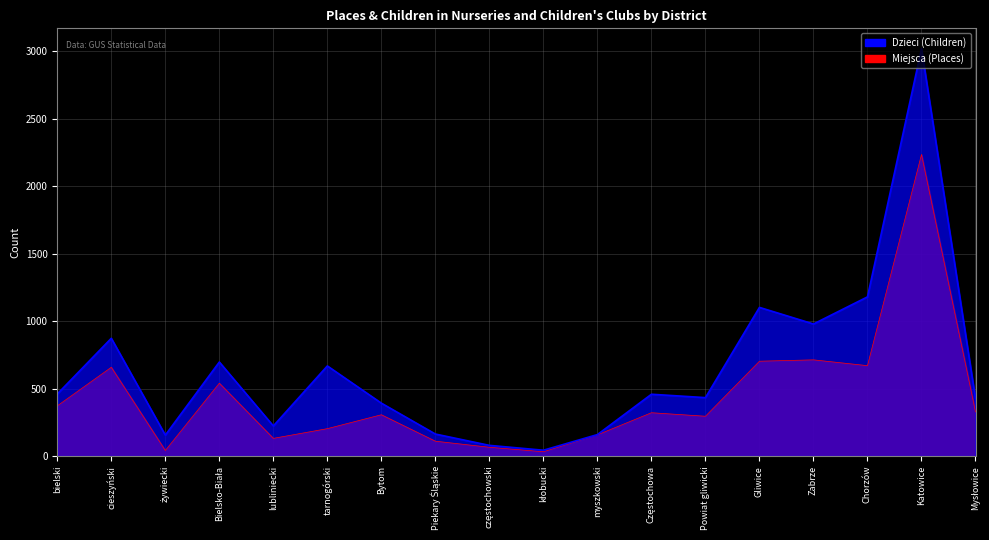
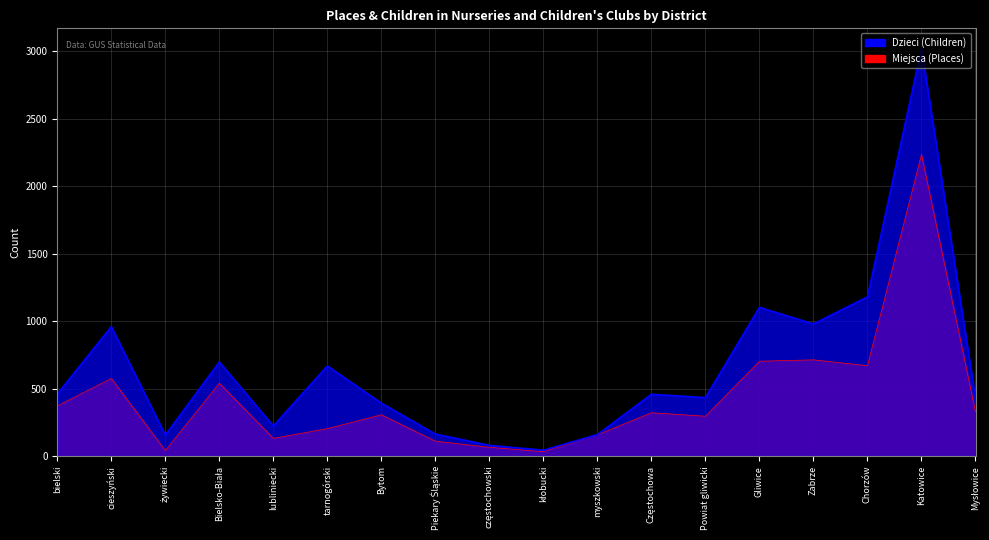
  {
    "Miejsca (Places)": {
      "bielski": 370,
-     "cieszyński": 660,
+     "cieszyński": 580,
      "żywiecki": 40,
      "Bielsko-Biała": 540,
      "lubliniecki": 130,
      "tarnogórski": 200,
      "Bytom": 310,
      "Piekary Śląskie": 110,
      "Częstochowa": 320,
      "Powiat gliwicki": 300,
      "Gliwice": 700,
      "Zabrze": 710,
      "Chorzów": 670,
      "Katowice": 2240,
      "Mysłowice": 330
    },
    "Dzieci (Children)": {
      "bielski": 460,
-     "cieszyński": 870,
+     "cieszyński": 960,
      "żywiecki": 160,
      "Bielsko-Biała": 700,
      "lubliniecki": 220,
      "tarnogórski": 670,
      "Bytom": 390,
      "Piekary Śląskie": 160,
      "Częstochowa": 460,
      "Powiat gliwicki": 430,
      "Gliwice": 1100,
      "Zabrze": 980,
      "Chorzów": 1180,
      "Mysłowice": 420
    }
  }
